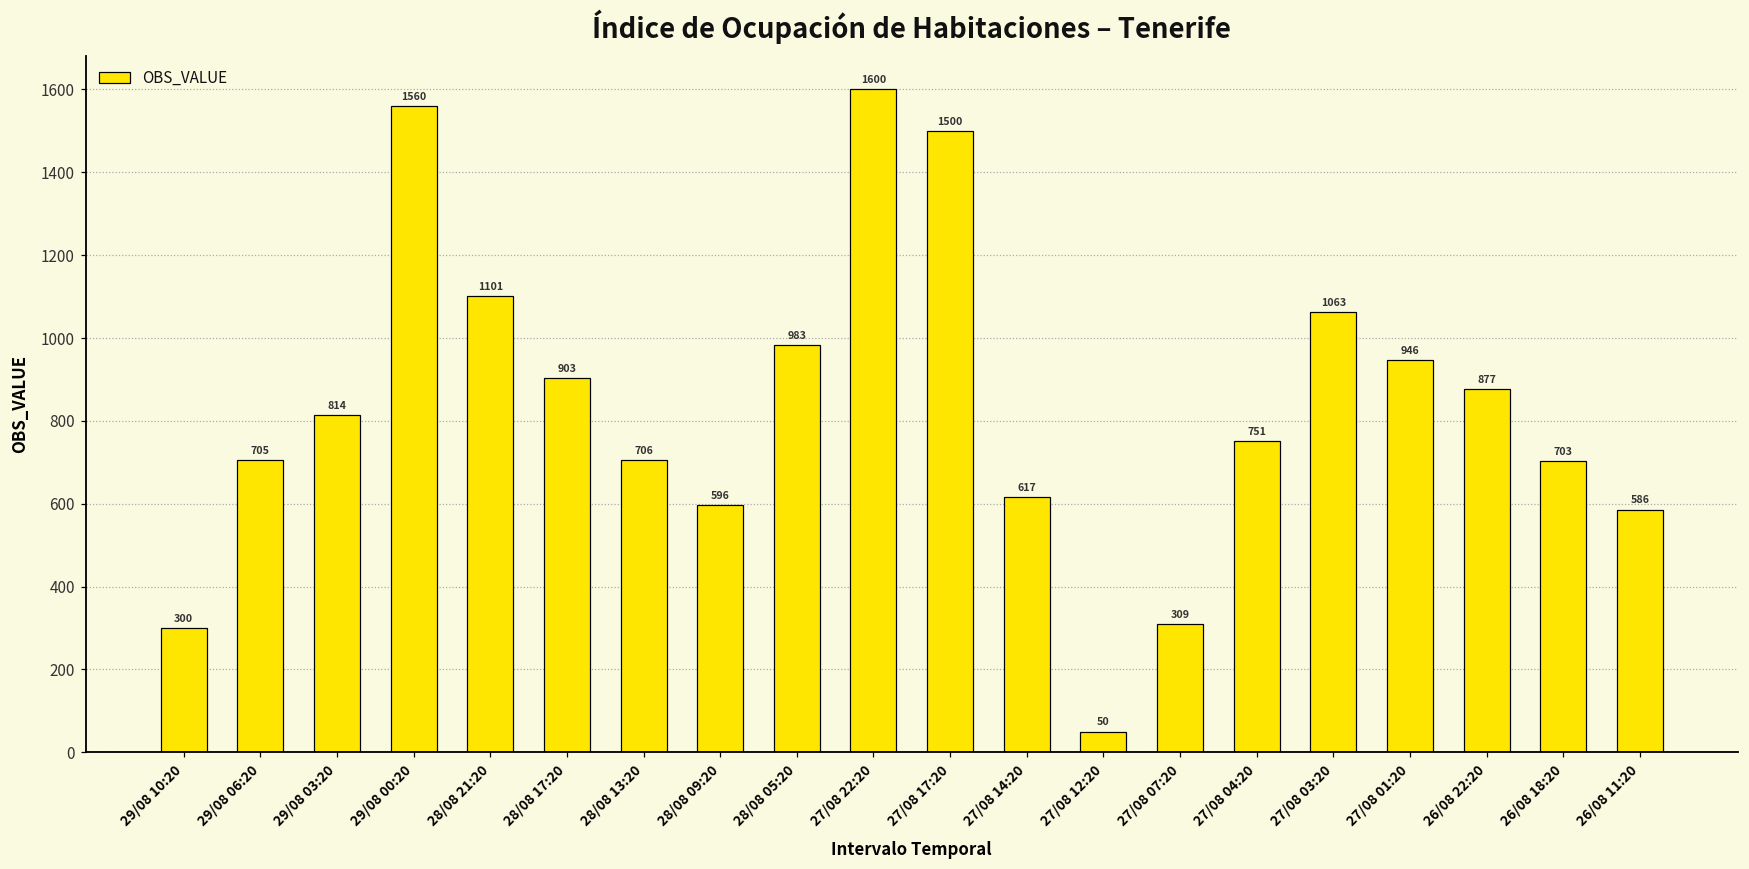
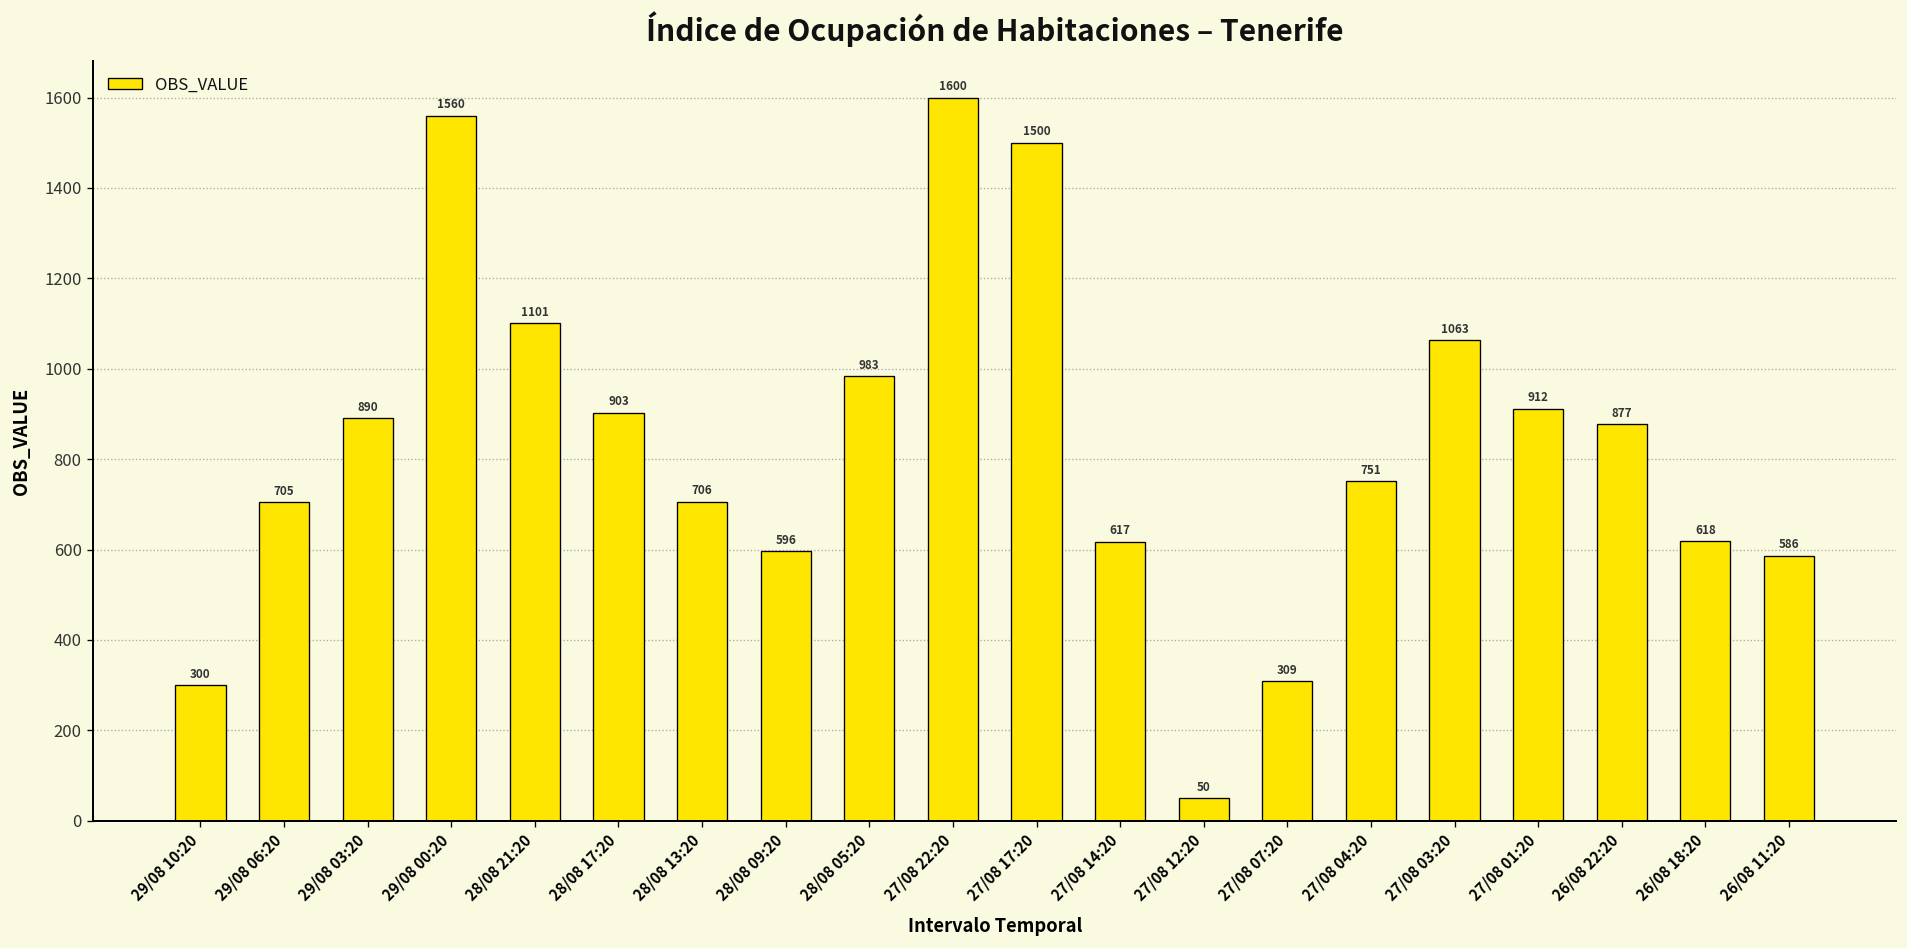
  {
    "29/08 10:20": 300,
    "29/08 06:20": 705,
-   "29/08 03:20": 814,
+   "29/08 03:20": 890,
    "29/08 00:20": 1560,
    "28/08 21:20": 1101,
    "28/08 17:20": 903,
    "28/08 13:20": 706,
    "28/08 09:20": 596,
    "28/08 05:20": 983,
    "27/08 22:20": 1600,
    "27/08 17:20": 1500,
    "27/08 14:20": 617,
    "27/08 12:20": 50,
    "27/08 07:20": 309,
    "27/08 04:20": 751,
    "27/08 03:20": 1063,
-   "27/08 01:20": 946,
+   "27/08 01:20": 912,
    "26/08 22:20": 877,
-   "26/08 18:20": 703,
+   "26/08 18:20": 618,
    "26/08 11:20": 586
  }
